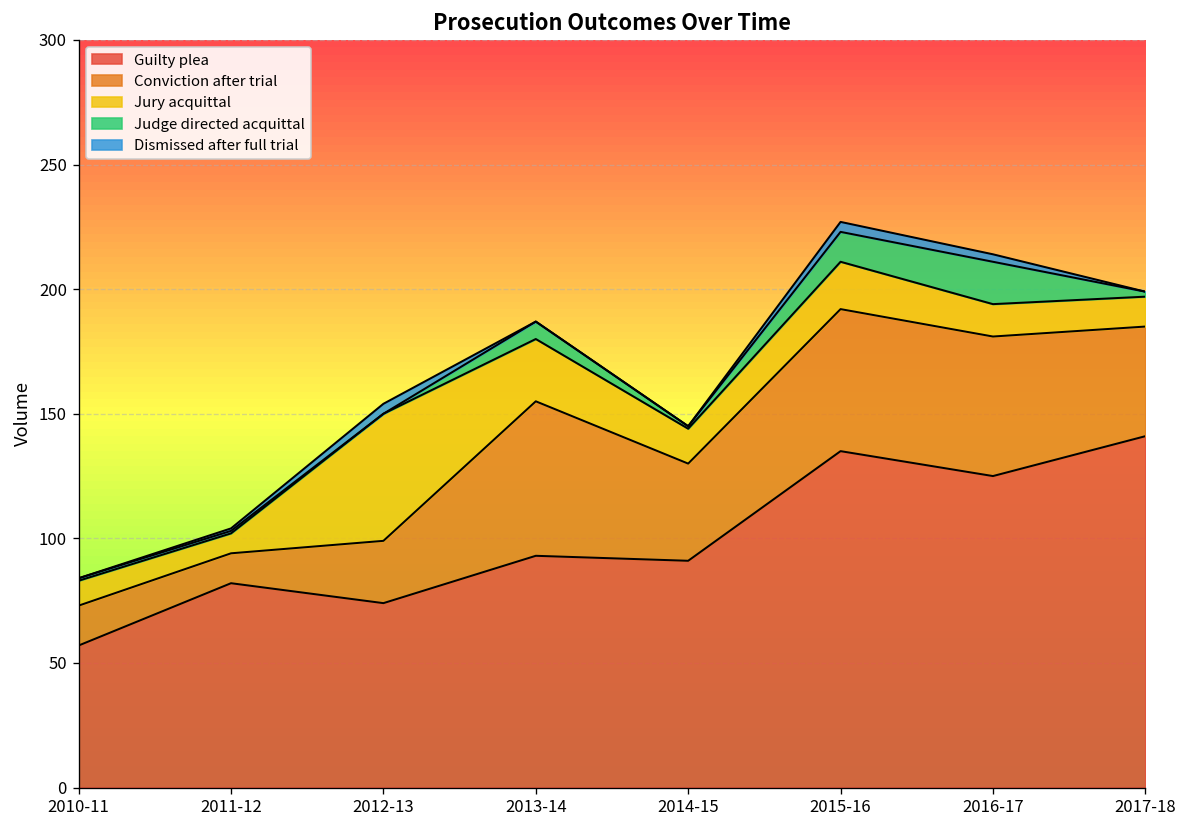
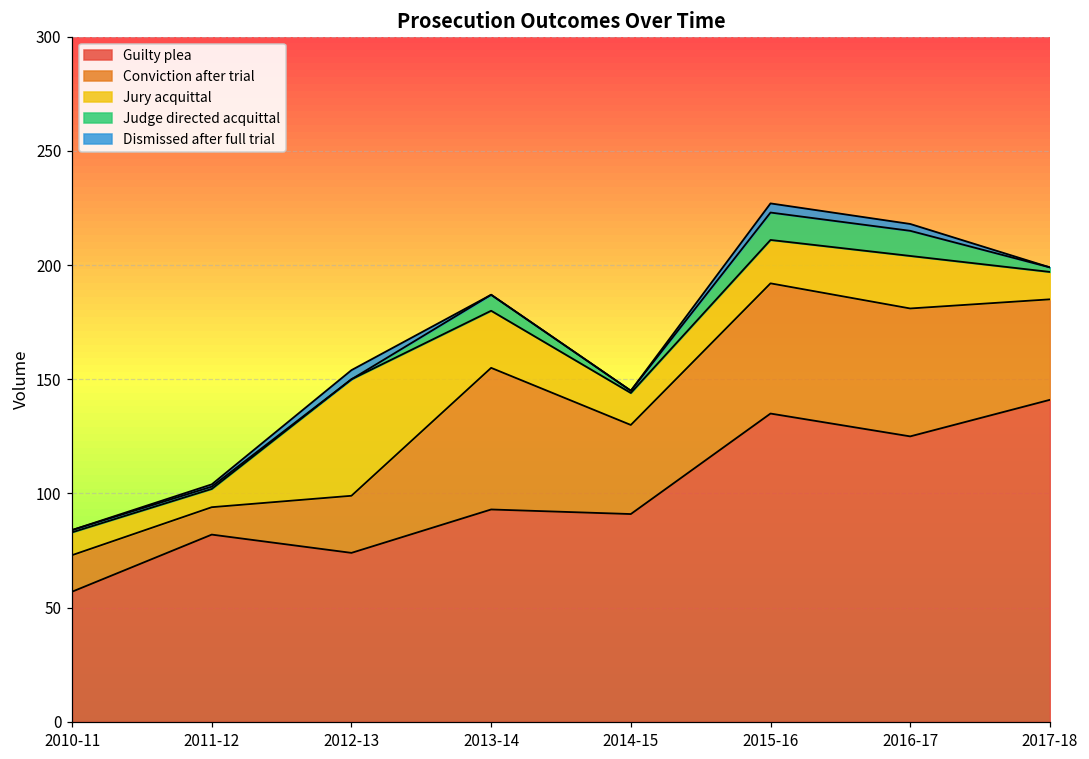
  {
    "Jury acquittal": {
      "2013-14": 25,
      "2015-16": 19,
-     "2016-17": 13,
+     "2016-17": 23,
      "2017-18": 12
    },
    "Judge directed acquittal": {
      "2015-16": 12,
-     "2016-17": 17
+     "2016-17": 11
    },
    "Dismissed after full trial": {
      "2012-13": 4,
      "2015-16": 4,
      "2016-17": 3
    }
  }
